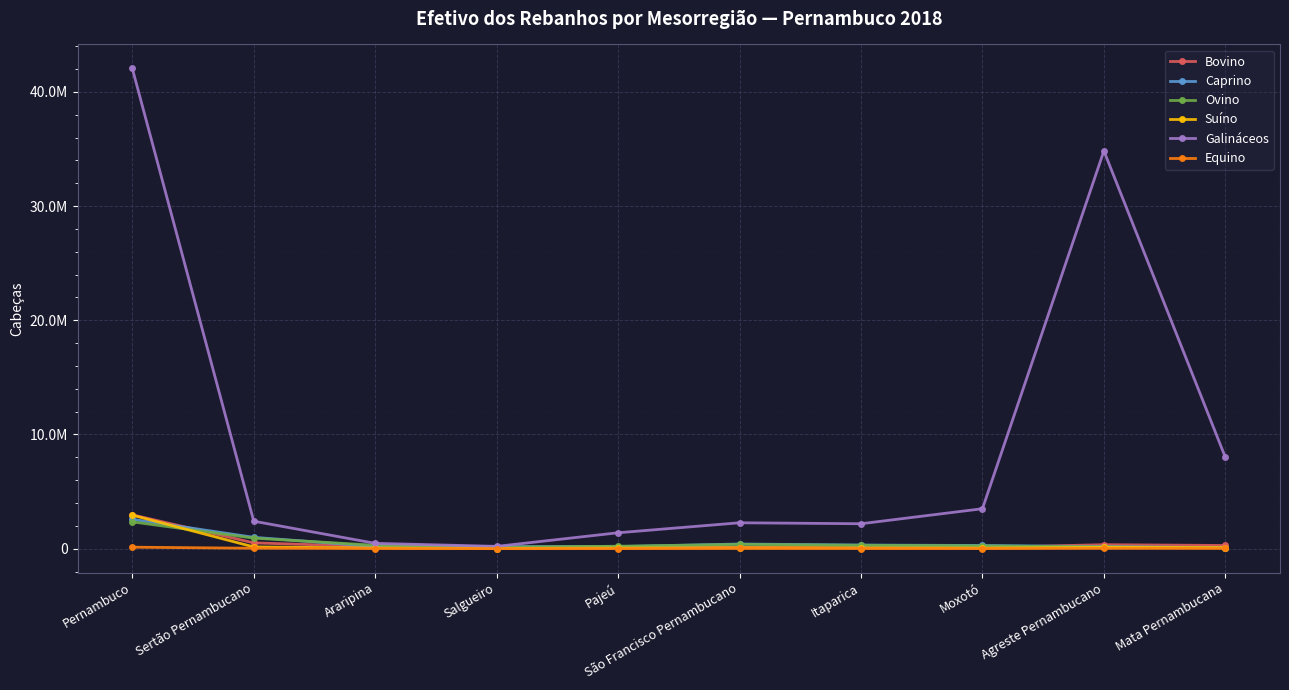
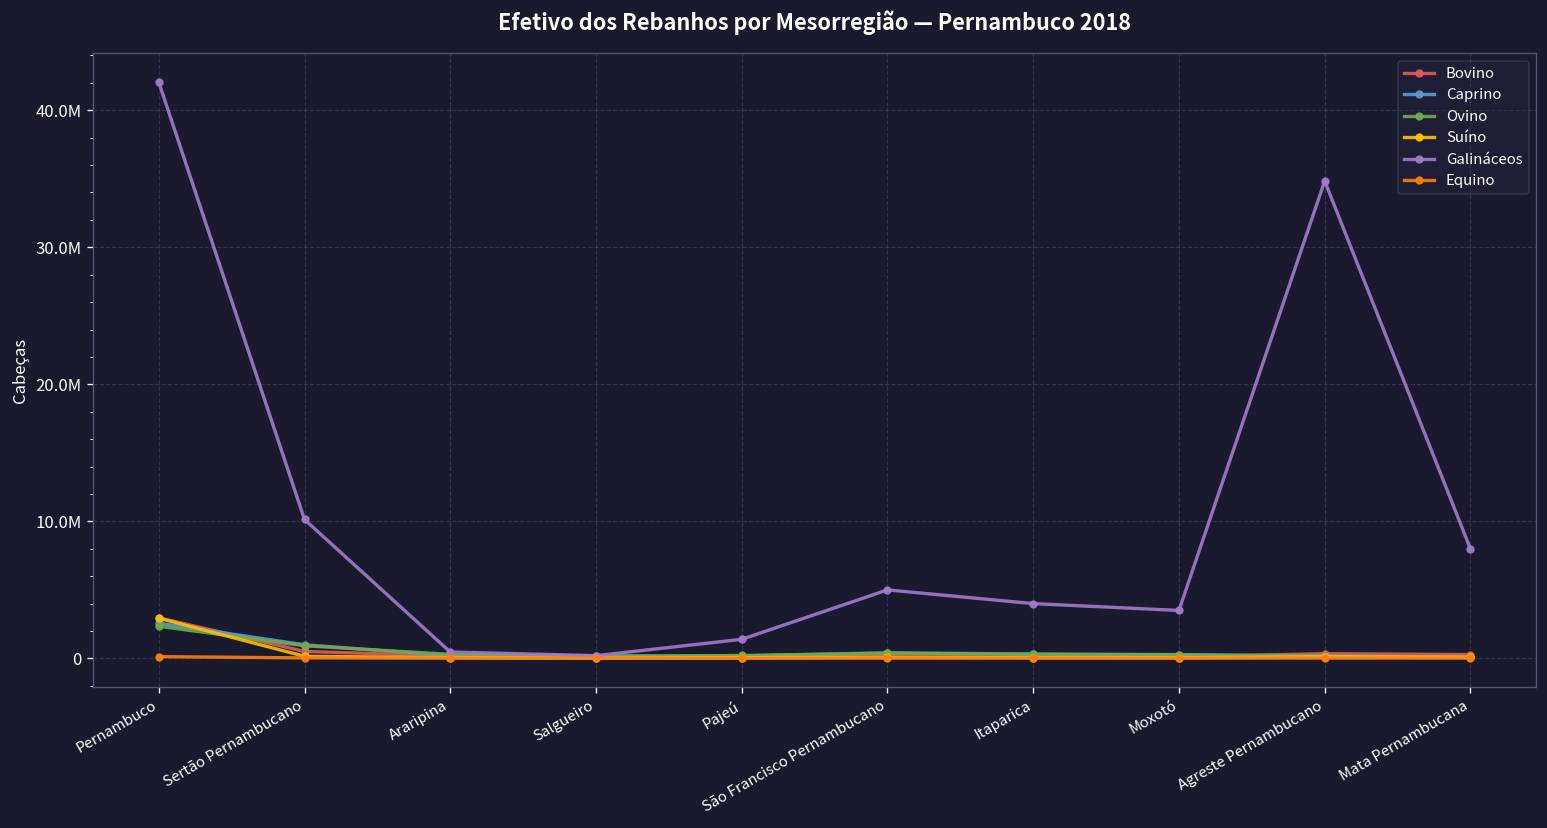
  {
    "Bovino": {
      "Sertão Pernambucano": 500000
    },
    "Caprino": {
      "Pernambuco": 2600000
    },
    "Ovino": {
      "Pernambuco": 2300000
    },
    "Galináceos": {
      "Pernambuco": 42100000,
-     "Sertão Pernambucano": 2400000,
+     "Sertão Pernambucano": 10100000,
      "Pajeú": 1400000,
-     "São Francisco Pernambucano": 2300000,
-     "Itaparica": 2200000,
+     "São Francisco Pernambucano": 5000000,
+     "Itaparica": 4000000,
      "Moxotó": 3500000,
      "Agreste Pernambucano": 34800000,
      "Mata Pernambucana": 8000000
    },
    "Equino": {
      "Pernambuco": 100000
    }
  }
